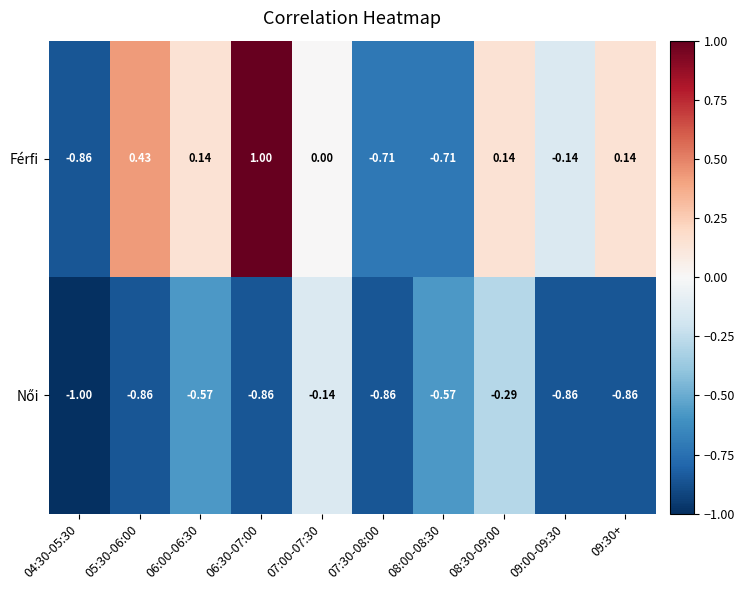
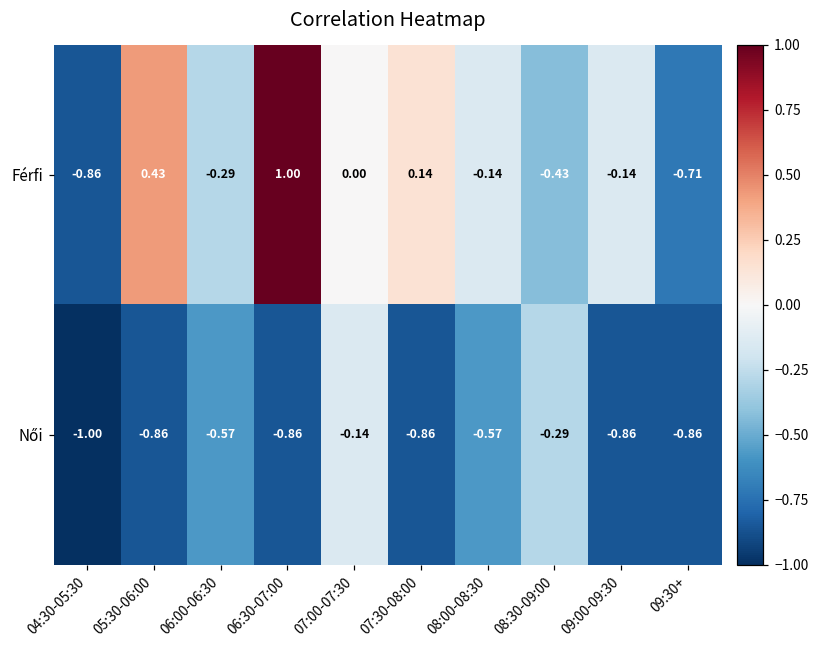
  {
    "Férfi": {
      "04:30-05:30": -0.86,
      "05:30-06:00": 0.43,
-     "06:00-06:30": 0.14,
+     "06:00-06:30": -0.29,
      "06:30-07:00": 1.00,
      "07:00-07:30": 0.00,
-     "07:30-08:00": -0.71,
-     "08:00-08:30": -0.71,
-     "08:30-09:00": 0.14,
+     "07:30-08:00": 0.14,
+     "08:00-08:30": -0.14,
+     "08:30-09:00": -0.43,
      "09:00-09:30": -0.14,
-     "09:30+": 0.14
+     "09:30+": -0.71
    },
    "Női": {
      "04:30-05:30": -1.00,
      "05:30-06:00": -0.86,
      "06:00-06:30": -0.57,
      "06:30-07:00": -0.86,
      "07:00-07:30": -0.14,
      "07:30-08:00": -0.86,
      "08:00-08:30": -0.57,
      "08:30-09:00": -0.29,
      "09:00-09:30": -0.86,
      "09:30+": -0.86
    }
  }
